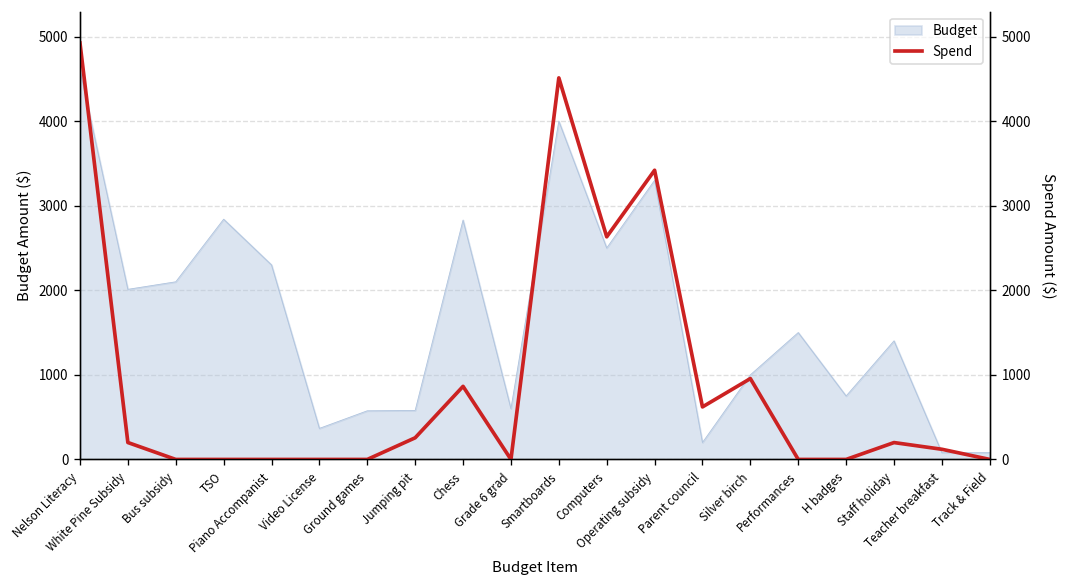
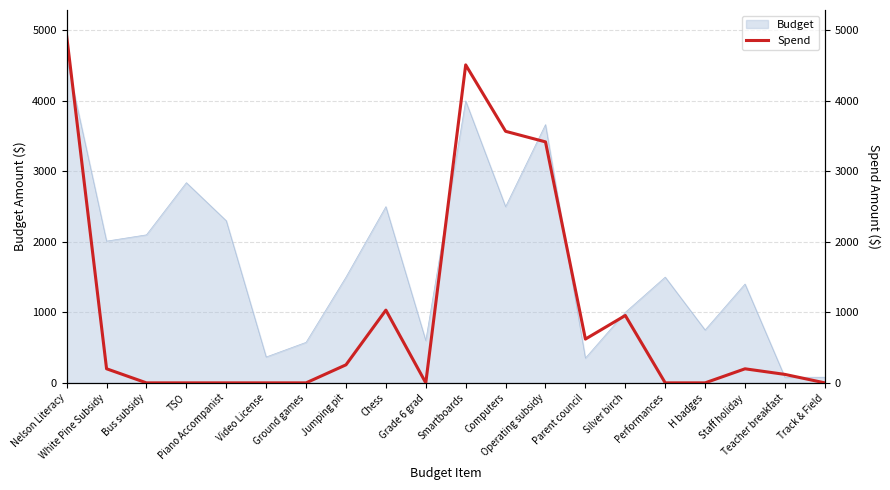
  {
    "Budget": {
      "Nelson Literacy": 4600,
      "White Pine Subsidy": 2000,
      "Bus subsidy": 2100,
      "TSO": 2800,
      "Piano Accompanist": 2300,
      "Video License": 400,
      "Ground games": 600,
-     "Jumping pit": 600,
-     "Chess": 2800,
+     "Jumping pit": 1500,
+     "Chess": 2500,
      "Grade 6 grad": 600,
      "Smartboards": 4000,
      "Computers": 2500,
-     "Operating subsidy": 3300,
-     "Parent council": 200,
+     "Operating subsidy": 3700,
+     "Parent council": 400,
      "Silver birch": 1000,
      "Performances": 1500,
      "H badges": 800,
      "Staff holiday": 1400,
      "Teacher breakfast": 100,
      "Track & Field": 100
    },
    "Spend": {
      "Nelson Literacy": 4900,
      "White Pine Subsidy": 200,
      "Bus subsidy": 0,
      "TSO": 0,
      "Piano Accompanist": 0,
      "Video License": 0,
      "Ground games": 0,
      "Jumping pit": 300,
-     "Chess": 900,
+     "Chess": 1000,
      "Grade 6 grad": 0,
      "Smartboards": 4500,
-     "Computers": 2600,
+     "Computers": 3600,
      "Operating subsidy": 3400,
      "Parent council": 600,
      "Silver birch": 1000,
      "Performances": 0,
      "H badges": 0,
      "Staff holiday": 200,
      "Teacher breakfast": 100,
      "Track & Field": 0
    }
  }
